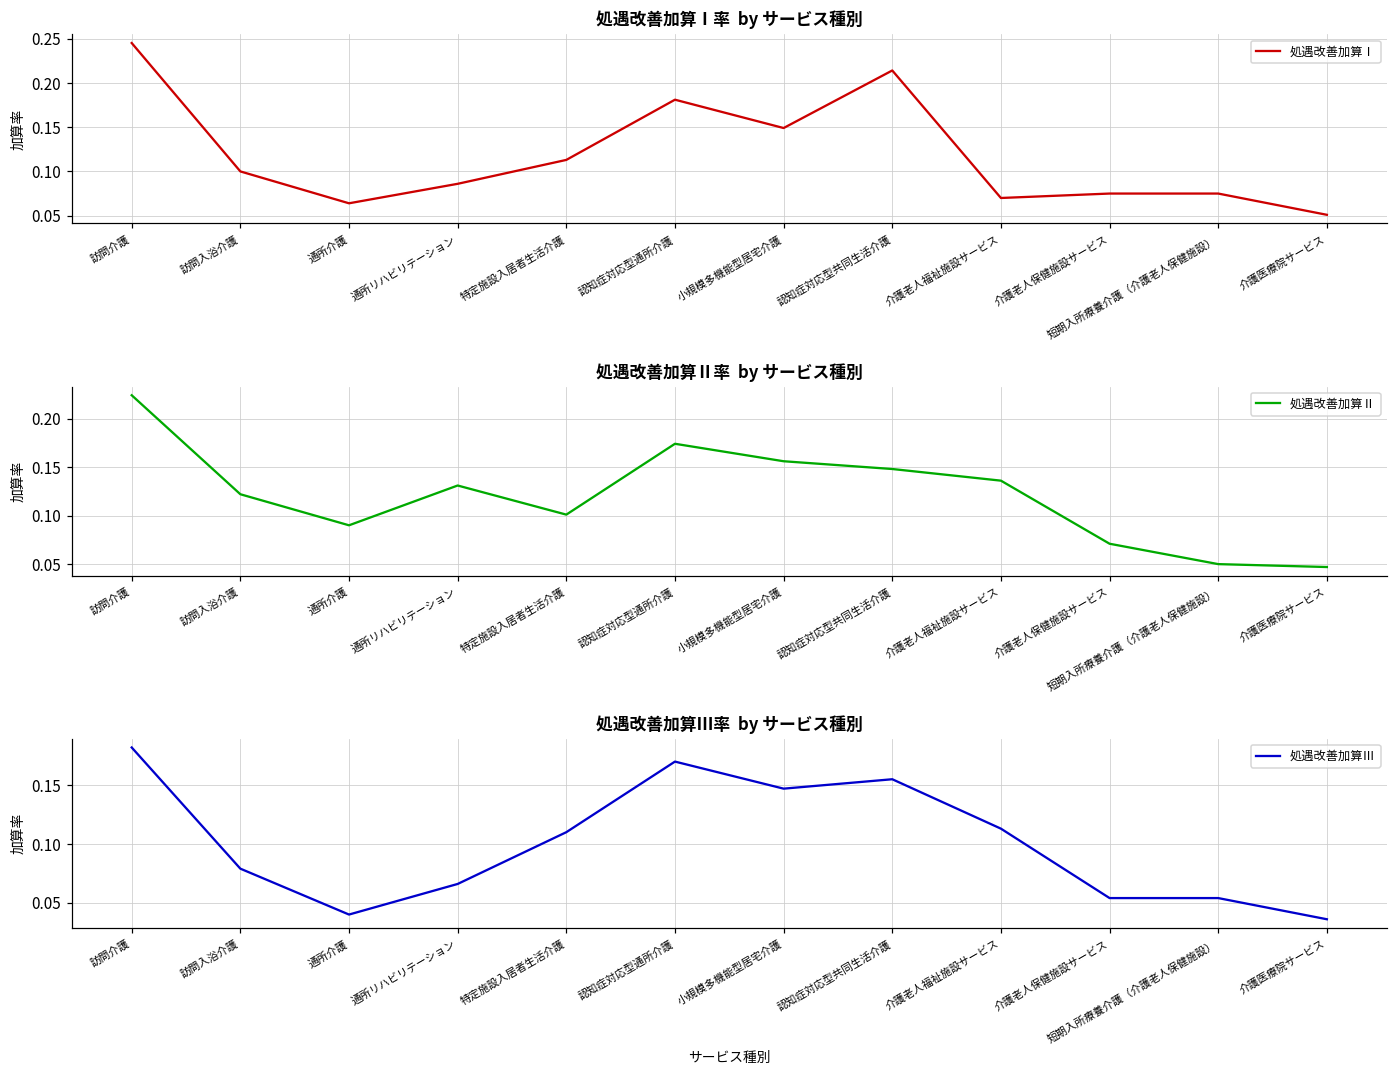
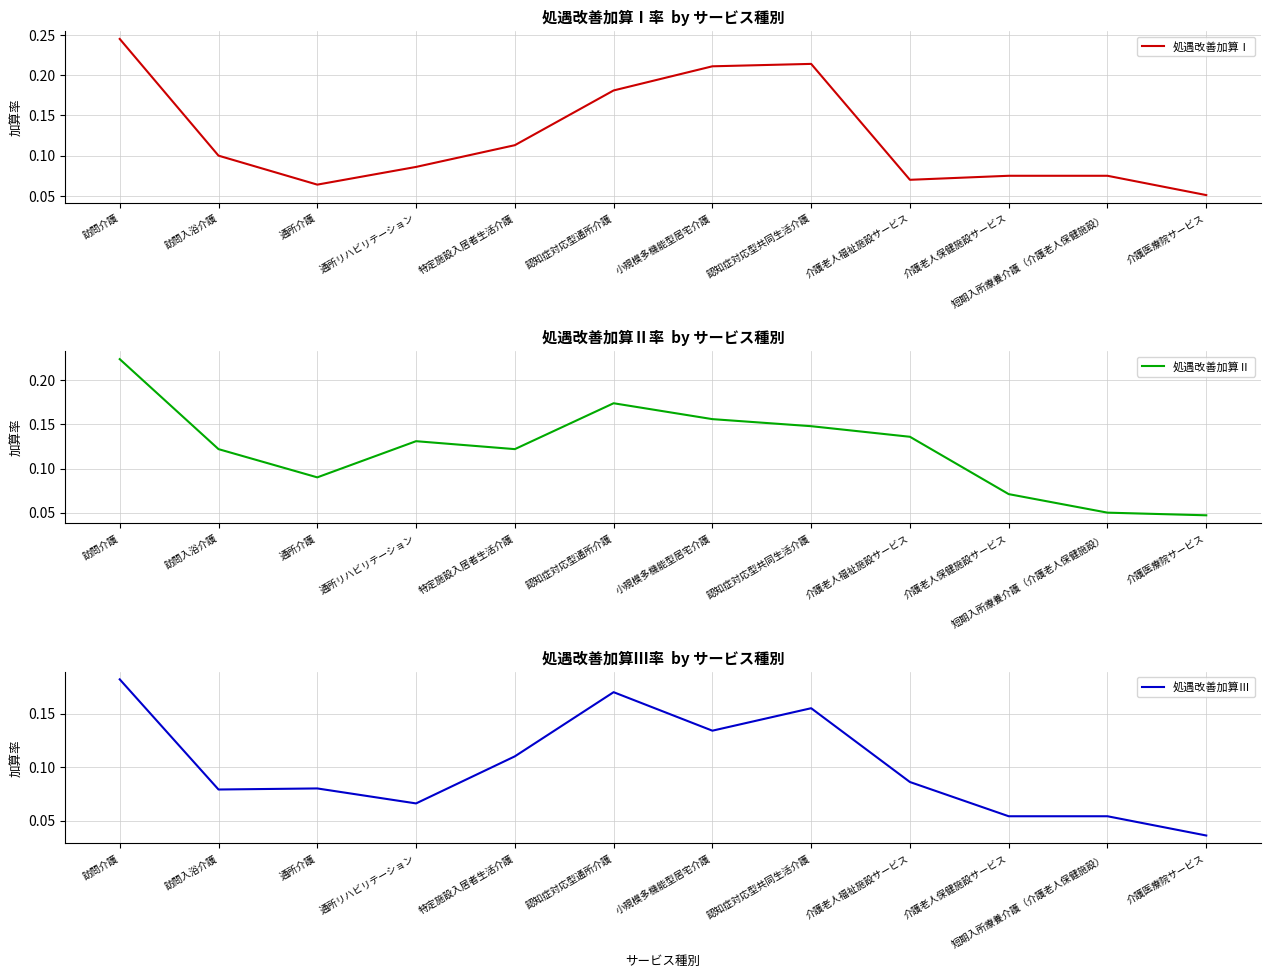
  {
    "処遇改善加算Ⅰ率 by サービス種別": {
      "訪問介護": 0.25,
      "訪問入浴介護": 0.10,
      "通所介護": 0.06,
      "通所リハビリテーション": 0.09,
      "特定施設入居者生活介護": 0.11,
      "認知症対応型通所介護": 0.18,
-     "小規模多機能型居宅介護": 0.15,
+     "小規模多機能型居宅介護": 0.21,
      "認知症対応型共同生活介護": 0.21,
      "介護老人福祉施設サービス": 0.07,
      "介護老人保健施設サービス": 0.08,
      "短期入所療養介護（介護老人保健施設）": 0.08,
      "介護医療院サービス": 0.05
    },
    "処遇改善加算Ⅱ率 by サービス種別": {
      "訪問介護": 0.22,
      "訪問入浴介護": 0.12,
      "通所介護": 0.09,
      "通所リハビリテーション": 0.13,
-     "特定施設入居者生活介護": 0.10,
+     "特定施設入居者生活介護": 0.12,
      "認知症対応型通所介護": 0.17,
      "小規模多機能型居宅介護": 0.16,
      "認知症対応型共同生活介護": 0.15,
      "介護老人福祉施設サービス": 0.14,
      "介護老人保健施設サービス": 0.07,
      "短期入所療養介護（介護老人保健施設）": 0.05,
      "介護医療院サービス": 0.05
    },
    "処遇改善加算Ⅲ率 by サービス種別": {
      "訪問介護": 0.182,
      "訪問入浴介護": 0.079,
-     "通所介護": 0.04,
+     "通所介護": 0.08,
      "通所リハビリテーション": 0.066,
      "特定施設入居者生活介護": 0.110,
      "認知症対応型通所介護": 0.170,
-     "小規模多機能型居宅介護": 0.147,
+     "小規模多機能型居宅介護": 0.134,
      "認知症対応型共同生活介護": 0.155,
-     "介護老人福祉施設サービス": 0.113,
+     "介護老人福祉施設サービス": 0.086,
      "介護老人保健施設サービス": 0.054,
      "短期入所療養介護（介護老人保健施設）": 0.054,
      "介護医療院サービス": 0.036
    }
  }
